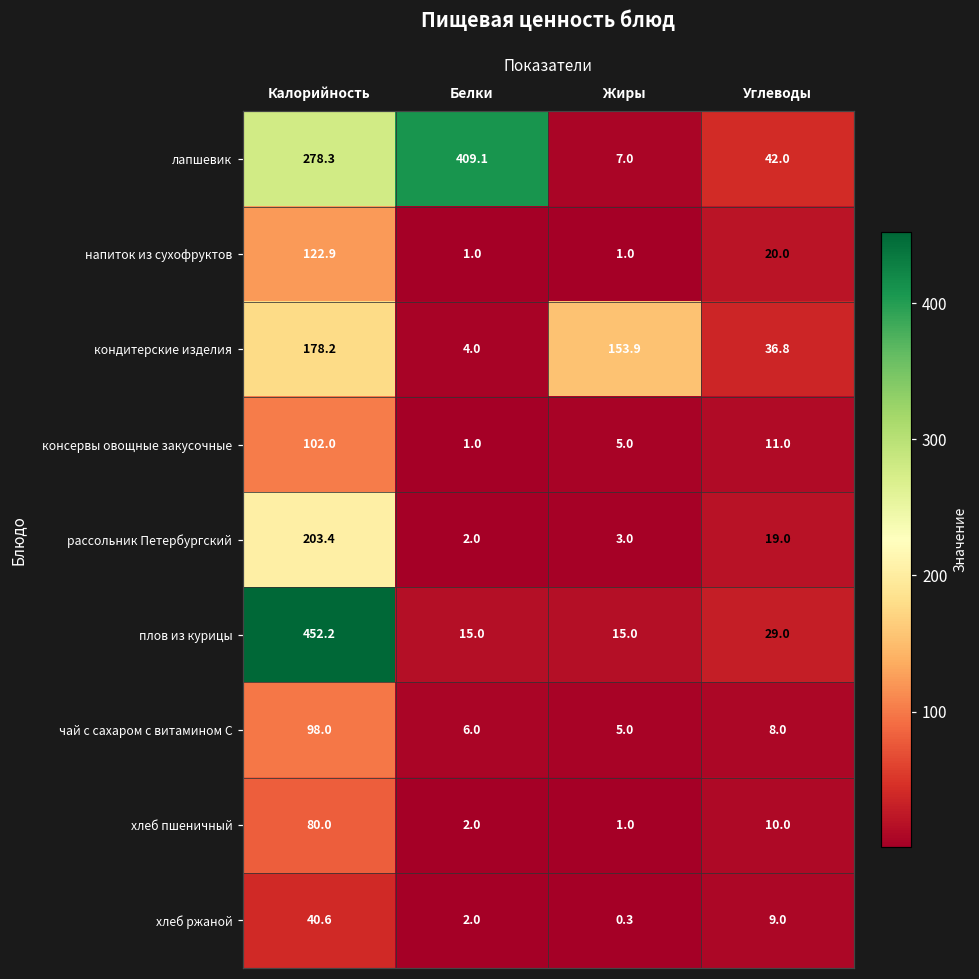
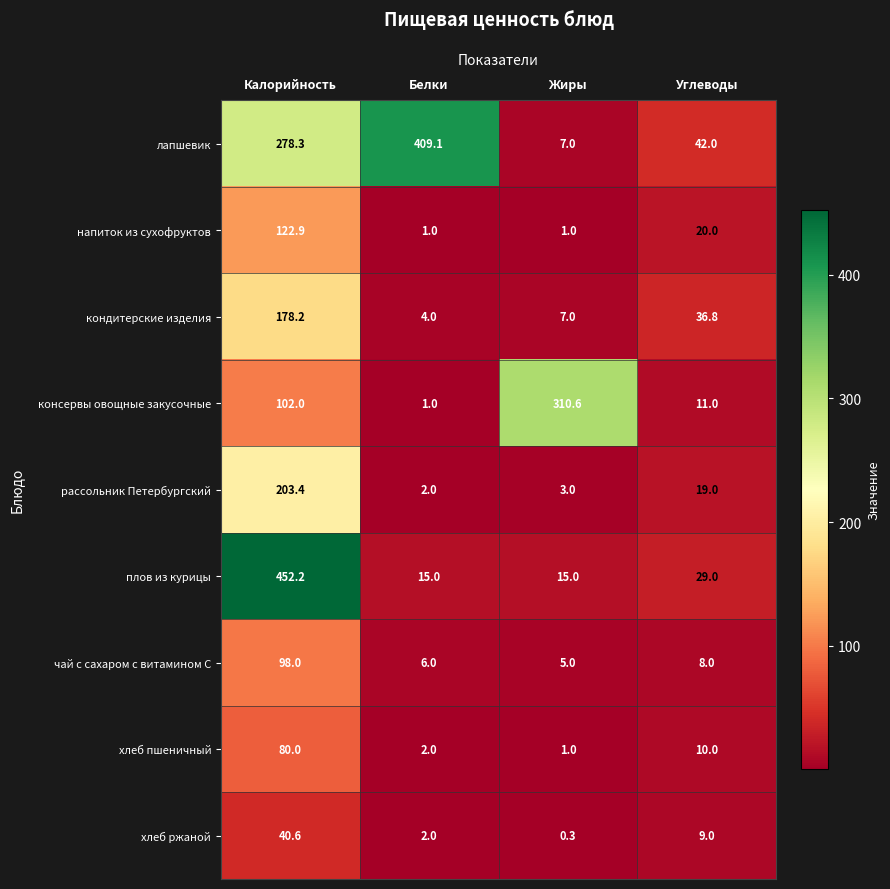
  {
    "лапшевик": {
      "Калорийность": 278.3,
      "Белки": 409.1,
      "Жиры": 7.0,
      "Углеводы": 42.0
    },
    "напиток из сухофруктов": {
      "Калорийность": 122.9,
      "Белки": 1.0,
      "Жиры": 1.0,
      "Углеводы": 20.0
    },
    "кондитерские изделия": {
      "Калорийность": 178.2,
      "Белки": 4.0,
-     "Жиры": 153.9,
+     "Жиры": 7.0,
      "Углеводы": 36.8
    },
    "консервы овощные закусочные": {
      "Калорийность": 102.0,
      "Белки": 1.0,
-     "Жиры": 5.0,
+     "Жиры": 310.6,
      "Углеводы": 11.0
    },
    "рассольник Петербургский": {
      "Калорийность": 203.4,
      "Белки": 2.0,
      "Жиры": 3.0,
      "Углеводы": 19.0
    },
    "плов из курицы": {
      "Калорийность": 452.2,
      "Белки": 15.0,
      "Жиры": 15.0,
      "Углеводы": 29.0
    },
    "чай с сахаром с витамином С": {
      "Калорийность": 98.0,
      "Белки": 6.0,
      "Жиры": 5.0,
      "Углеводы": 8.0
    },
    "хлеб пшеничный": {
      "Калорийность": 80.0,
      "Белки": 2.0,
      "Жиры": 1.0,
      "Углеводы": 10.0
    },
    "хлеб ржаной": {
      "Калорийность": 40.6,
      "Белки": 2.0,
      "Жиры": 0.3,
      "Углеводы": 9.0
    }
  }
